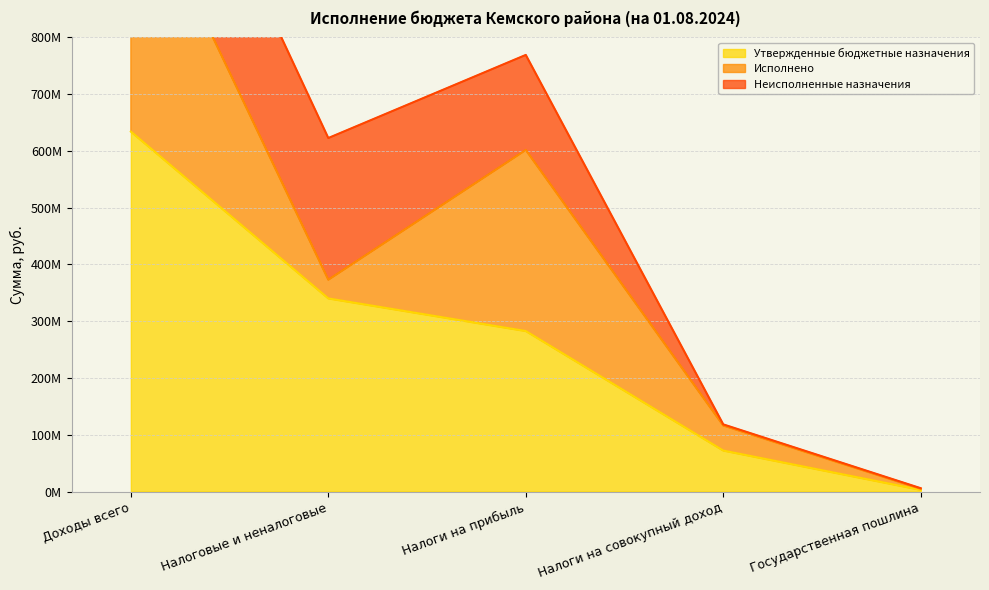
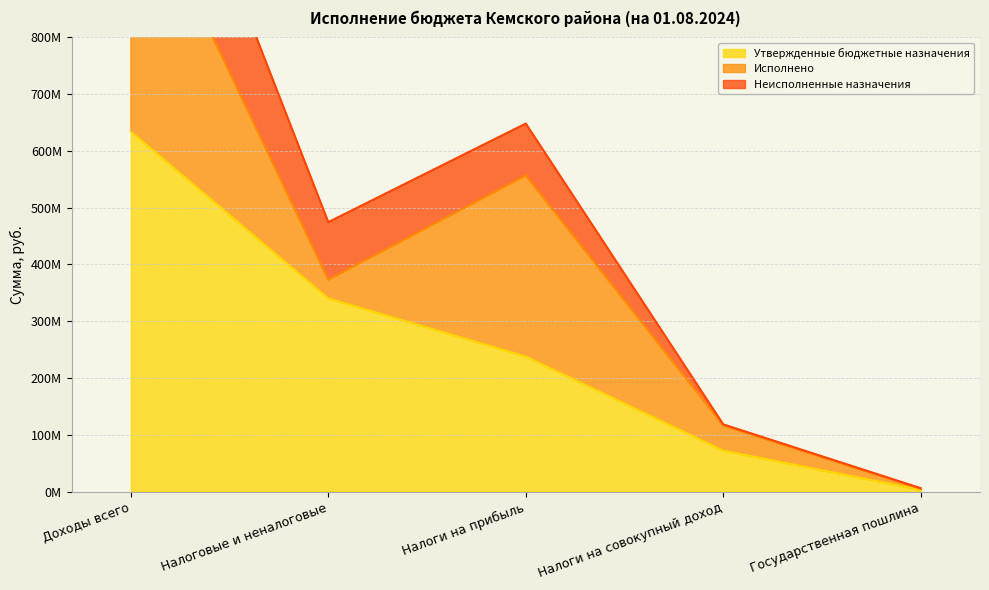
  {
    "Утвержденные бюджетные назначения": {
      "Доходы всего": "630М",
      "Налоговые и неналоговые": "340М",
-     "Налоги на прибыль": "280М",
+     "Налоги на прибыль": "240М",
      "Налоги на совокупный доход": "70М"
    },
    "Исполнено": {
      "Налоговые и неналоговые": "30М",
      "Налоги на прибыль": "320М"
    },
    "Неисполненные назначения": {
-     "Налоговые и неналоговые": "250М",
-     "Налоги на прибыль": "170М"
+     "Налоговые и неналоговые": "100М",
+     "Налоги на прибыль": "90М"
    }
  }
